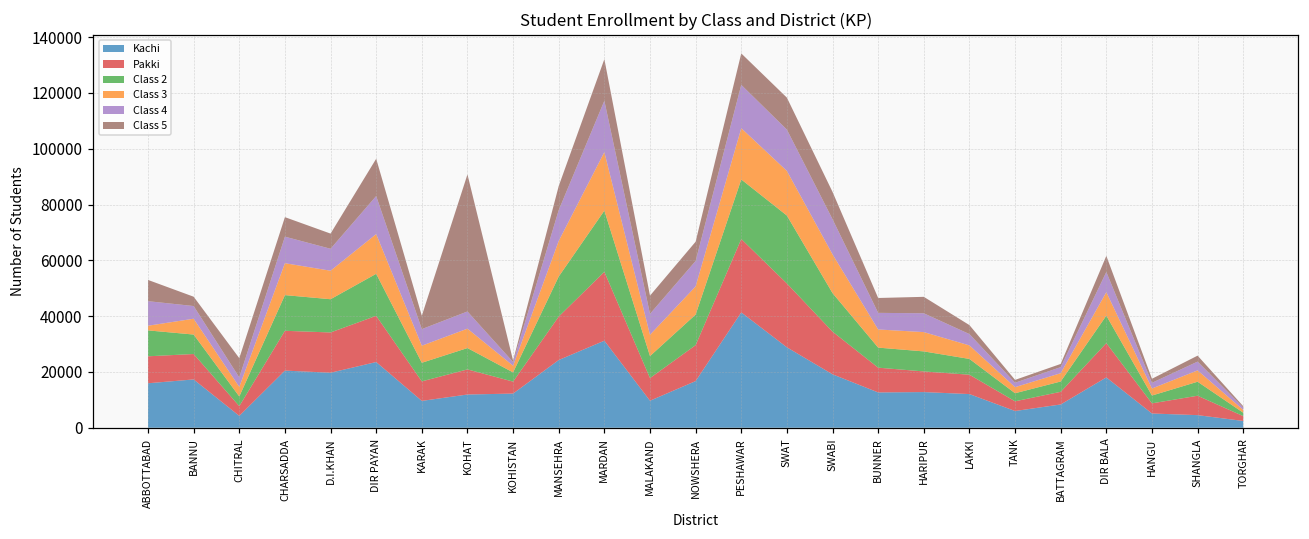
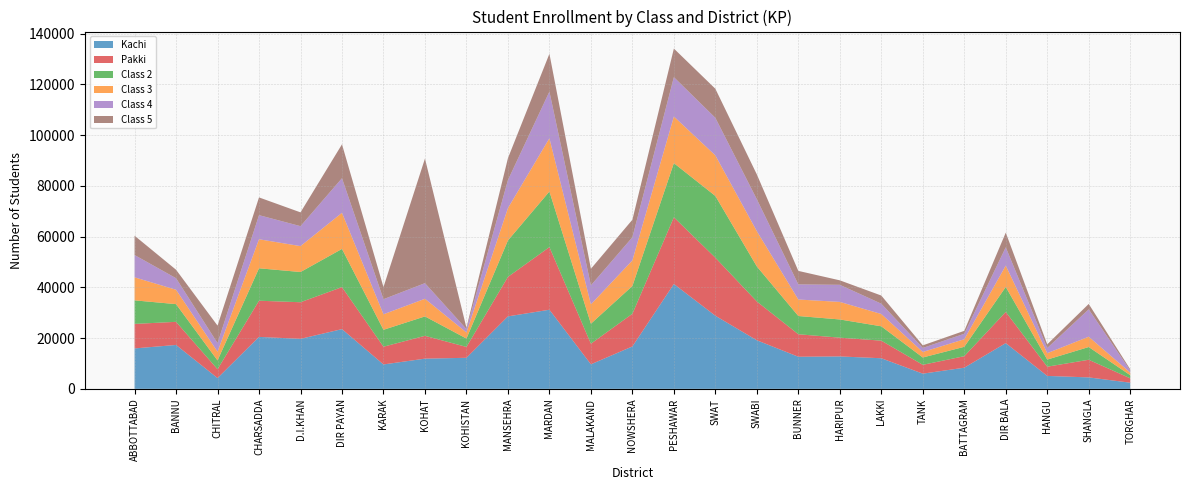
  {
    "Kachi": {
      "ABBOTTABAD": 16000,
      "BANNU": 17000,
      "CHITRAL": 4000,
      "CHARSADDA": 20000,
      "D.I.KHAN": 20000,
      "DIR PAYAN": 24000,
      "KARAK": 10000,
      "KOHAT": 12000,
      "KOHISTAN": 12000,
-     "MANSEHRA": 24000,
+     "MANSEHRA": 29000,
      "MARDAN": 31000,
      "MALAKAND": 10000,
      "NOWSHERA": 17000,
      "PESHAWAR": 41000,
      "SWAT": 29000,
      "SWABI": 19000,
      "BUNNER": 13000,
      "HARIPUR": 13000,
      "LAKKI": 12000,
      "TANK": 6000,
      "BATTAGRAM": 8000,
      "DIR BALA": 18000,
      "HANGU": 5000,
      "SHANGLA": 5000,
      "TORGHAR": 2000
    },
    "Pakki": {
      "ABBOTTABAD": 10000,
      "BANNU": 9000,
      "CHITRAL": 3000,
      "CHARSADDA": 14000,
      "D.I.KHAN": 14000,
      "DIR PAYAN": 17000,
      "KARAK": 7000,
      "KOHAT": 9000,
      "KOHISTAN": 4000,
      "MANSEHRA": 16000,
      "MARDAN": 25000,
      "MALAKAND": 8000,
      "NOWSHERA": 13000,
      "PESHAWAR": 26000,
      "SWAT": 23000,
      "SWABI": 15000,
      "BUNNER": 9000,
      "HARIPUR": 7000,
      "LAKKI": 7000,
      "TANK": 3000,
      "BATTAGRAM": 5000,
      "DIR BALA": 12000,
      "HANGU": 4000,
      "SHANGLA": 7000,
      "TORGHAR": 2000
    },
    "Class 2": {
      "ABBOTTABAD": 9000,
      "BANNU": 7000,
      "CHITRAL": 3000,
      "CHARSADDA": 13000,
      "D.I.KHAN": 12000,
      "DIR PAYAN": 15000,
      "KARAK": 7000,
      "KOHAT": 8000,
      "KOHISTAN": 3000,
      "MANSEHRA": 14000,
      "MARDAN": 22000,
      "MALAKAND": 8000,
      "NOWSHERA": 11000,
      "PESHAWAR": 21000,
      "SWAT": 24000,
      "SWABI": 14000,
      "BUNNER": 7000,
      "HARIPUR": 7000,
      "LAKKI": 6000,
      "TANK": 3000,
      "BATTAGRAM": 4000,
      "DIR BALA": 10000,
      "HANGU": 3000,
      "SHANGLA": 5000,
      "TORGHAR": 1000
    },
    "Class 3": {
-     "ABBOTTABAD": 2000,
+     "ABBOTTABAD": 9000,
      "BANNU": 6000,
      "CHITRAL": 3000,
      "CHARSADDA": 11000,
      "D.I.KHAN": 10000,
      "DIR PAYAN": 14000,
      "KARAK": 6000,
      "KOHAT": 7000,
      "KOHISTAN": 2000,
      "MANSEHRA": 13000,
      "MARDAN": 21000,
      "MALAKAND": 8000,
      "NOWSHERA": 10000,
      "PESHAWAR": 18000,
      "SWAT": 16000,
      "SWABI": 14000,
      "BUNNER": 7000,
      "HARIPUR": 7000,
      "LAKKI": 5000,
      "TANK": 2000,
      "BATTAGRAM": 3000,
      "DIR BALA": 8000,
      "HANGU": 3000,
      "SHANGLA": 4000
    },
    "Class 4": {
      "ABBOTTABAD": 9000,
      "BANNU": 5000,
      "CHITRAL": 3000,
      "CHARSADDA": 10000,
      "D.I.KHAN": 8000,
      "DIR PAYAN": 14000,
      "KARAK": 6000,
      "KOHAT": 6000,
      "MANSEHRA": 11000,
      "MARDAN": 18000,
      "MALAKAND": 8000,
      "NOWSHERA": 9000,
      "PESHAWAR": 16000,
      "SWAT": 15000,
      "SWABI": 13000,
      "BUNNER": 6000,
      "HARIPUR": 7000,
      "LAKKI": 4000,
      "BATTAGRAM": 2000,
      "DIR BALA": 7000,
      "HANGU": 2000,
-     "SHANGLA": 3000
+     "SHANGLA": 11000
    },
    "Class 5": {
      "ABBOTTABAD": 8000,
      "BANNU": 3000,
      "CHITRAL": 7000,
      "CHARSADDA": 7000,
      "D.I.KHAN": 5000,
      "DIR PAYAN": 13000,
      "KARAK": 5000,
      "KOHAT": 49000,
      "MANSEHRA": 9000,
      "MARDAN": 15000,
      "MALAKAND": 7000,
      "NOWSHERA": 7000,
      "PESHAWAR": 11000,
      "SWAT": 11000,
      "SWABI": 10000,
      "BUNNER": 5000,
-     "HARIPUR": 6000,
+     "HARIPUR": 2000,
      "LAKKI": 3000,
      "BATTAGRAM": 1000,
      "DIR BALA": 6000,
      "HANGU": 1000,
      "SHANGLA": 2000
    }
  }
